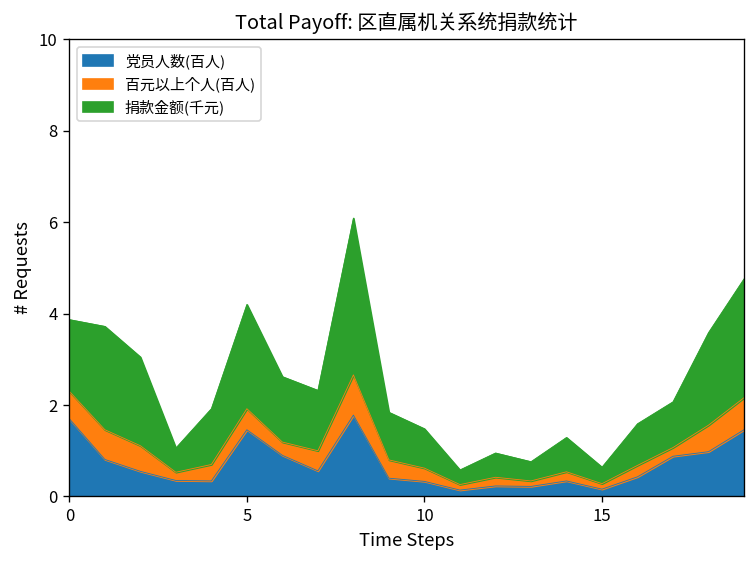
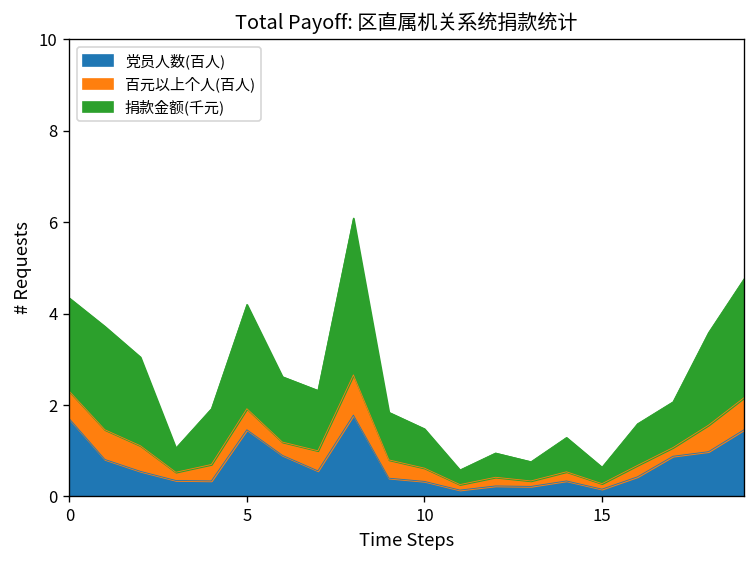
  {
    "党员人数(百人)": {
      "0": 1.7
    },
    "百元以上个人(百人)": {
      "0": 2.3
    },
    "捐款金额(千元)": {
-     "0": 1.6
+     "0": 2.0
    }
  }
